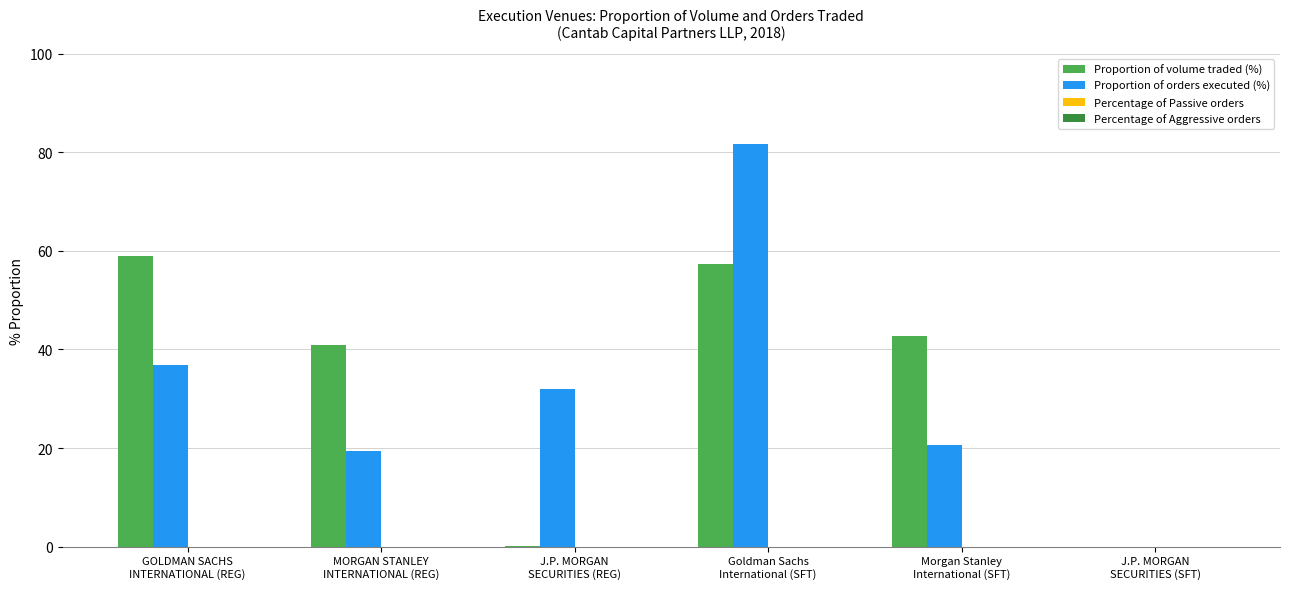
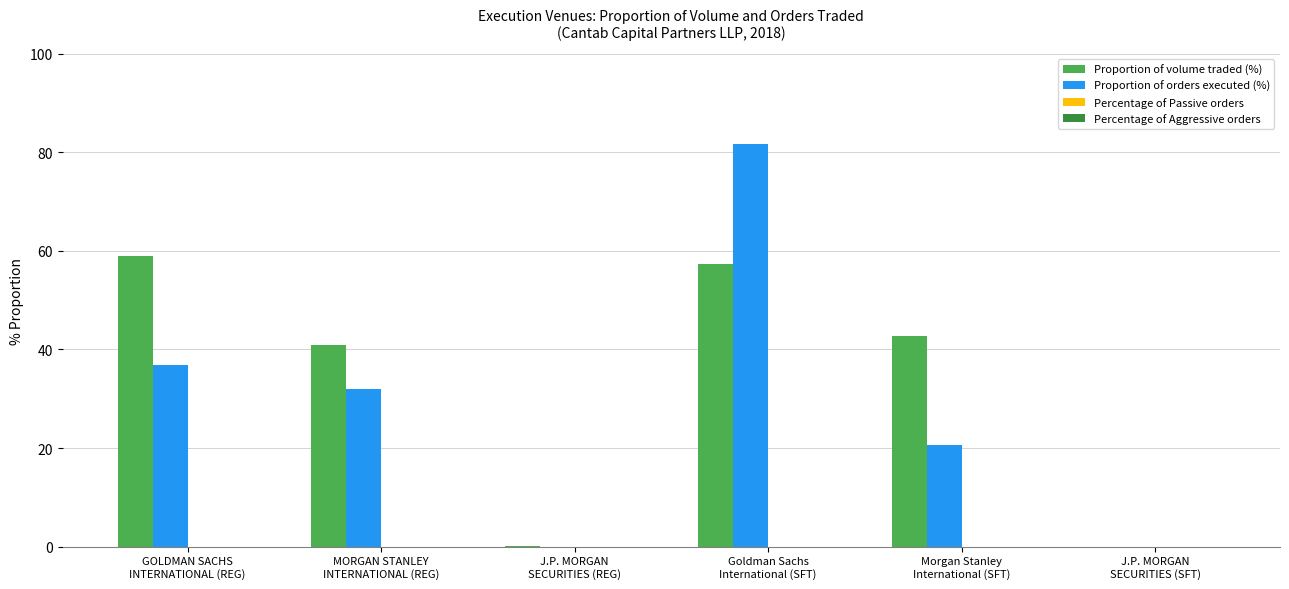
  {
    "Proportion of orders executed (%)": {
      "GOLDMAN SACHS INTERNATIONAL (REG)": 37,
-     "MORGAN STANLEY INTERNATIONAL (REG)": 19,
-     "J.P. MORGAN SECURITIES (REG)": 32,
+     "MORGAN STANLEY INTERNATIONAL (REG)": 32,
+     "J.P. MORGAN SECURITIES (REG)": 0,
      "Goldman Sachs International (SFT)": 82,
      "Morgan Stanley International (SFT)": 21,
      "J.P. MORGAN SECURITIES (SFT)": 0
    },
    "Percentage of Passive orders": {
      "GOLDMAN SACHS INTERNATIONAL (REG)": 0,
      "MORGAN STANLEY INTERNATIONAL (REG)": 0,
      "J.P. MORGAN SECURITIES (REG)": 0,
      "Goldman Sachs International (SFT)": 0,
      "Morgan Stanley International (SFT)": 0,
      "J.P. MORGAN SECURITIES (SFT)": 0
    }
  }
